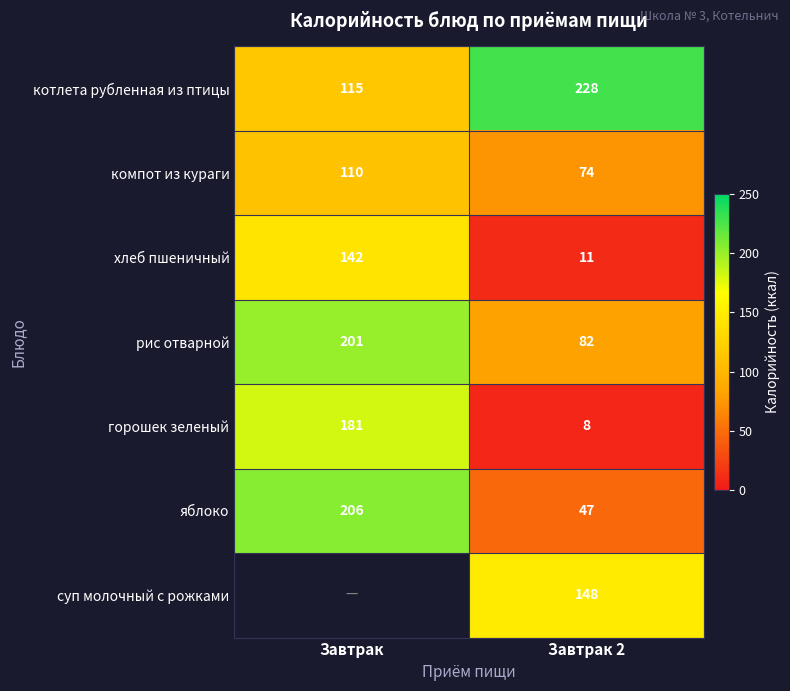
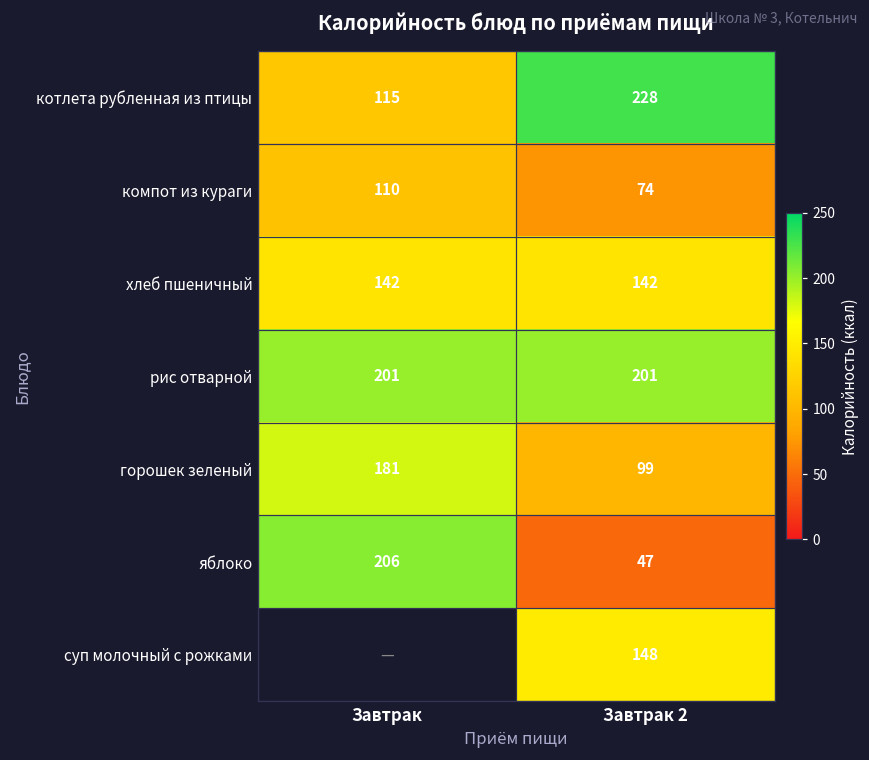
  {
    "котлета рубленная из птицы": {
      "Завтрак": 115,
      "Завтрак 2": 228
    },
    "компот из кураги": {
      "Завтрак": 110,
      "Завтрак 2": 74
    },
    "хлеб пшеничный": {
      "Завтрак": 142,
-     "Завтрак 2": 11
+     "Завтрак 2": 142
    },
    "рис отварной": {
      "Завтрак": 201,
-     "Завтрак 2": 82
+     "Завтрак 2": 201
    },
    "горошек зеленый": {
      "Завтрак": 181,
-     "Завтрак 2": 8
+     "Завтрак 2": 99
    },
    "яблоко": {
      "Завтрак": 206,
      "Завтрак 2": 47
    },
    "суп молочный с рожками": {
      "Завтрак 2": 148
    }
  }
